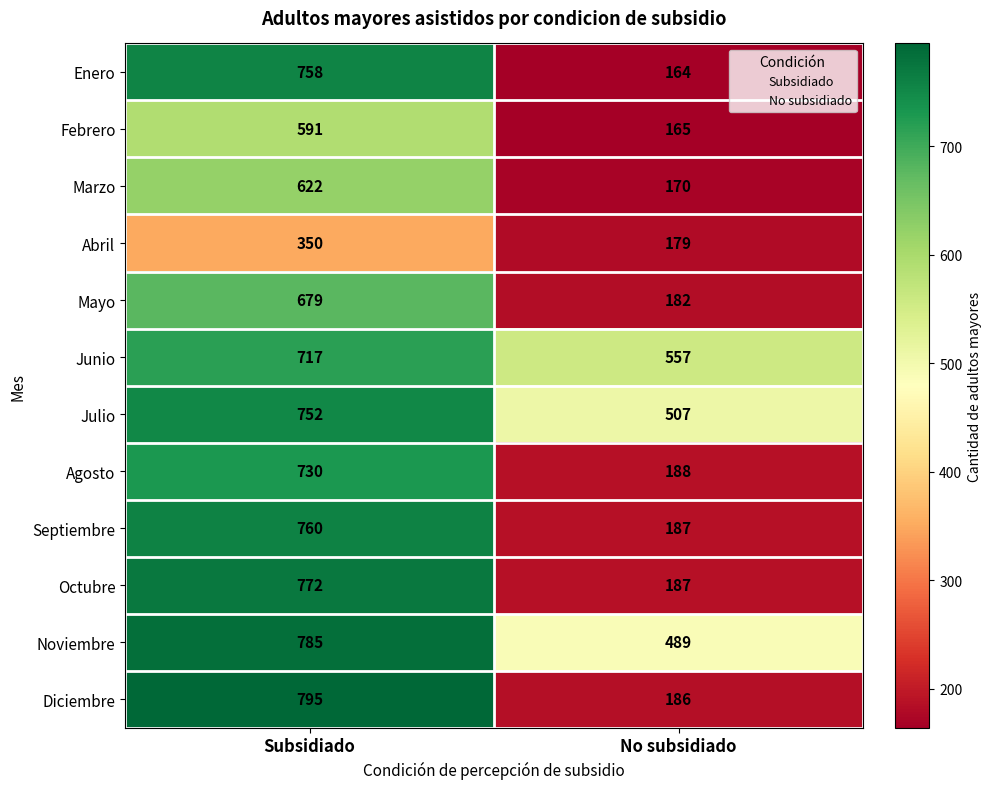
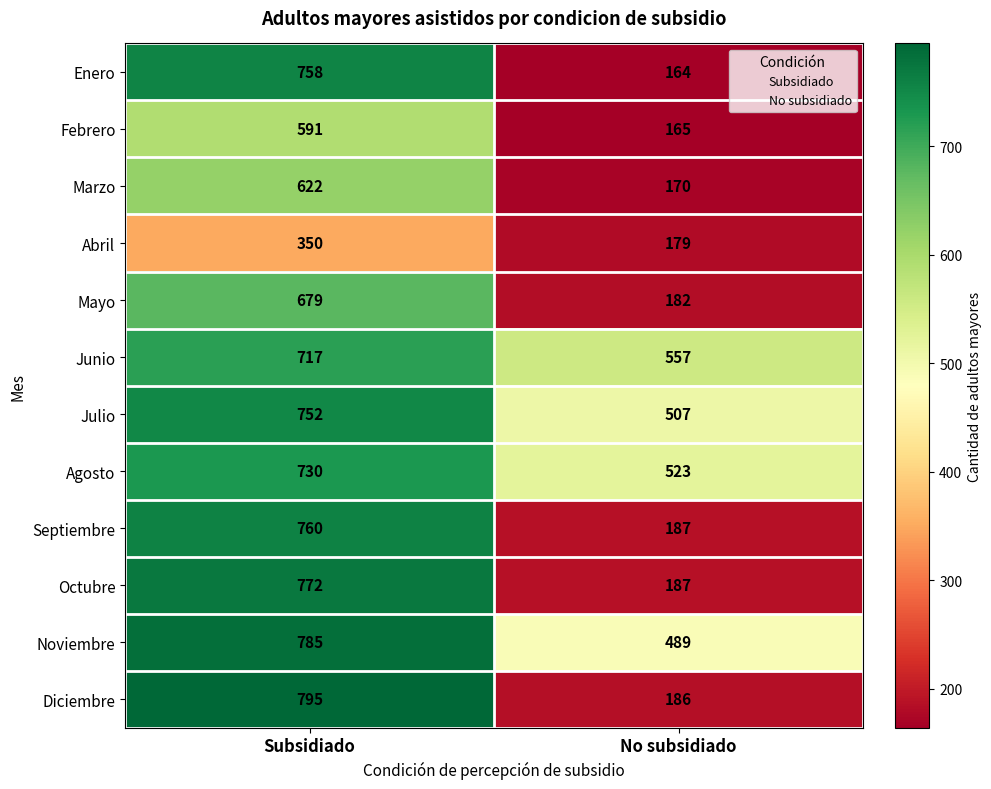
  {
    "Enero": {
      "Subsidiado": 758,
      "No subsidiado": 164
    },
    "Febrero": {
      "Subsidiado": 591,
      "No subsidiado": 165
    },
    "Marzo": {
      "Subsidiado": 622,
      "No subsidiado": 170
    },
    "Abril": {
      "Subsidiado": 350,
      "No subsidiado": 179
    },
    "Mayo": {
      "Subsidiado": 679,
      "No subsidiado": 182
    },
    "Junio": {
      "Subsidiado": 717,
      "No subsidiado": 557
    },
    "Julio": {
      "Subsidiado": 752,
      "No subsidiado": 507
    },
    "Agosto": {
      "Subsidiado": 730,
-     "No subsidiado": 188
+     "No subsidiado": 523
    },
    "Septiembre": {
      "Subsidiado": 760,
      "No subsidiado": 187
    },
    "Octubre": {
      "Subsidiado": 772,
      "No subsidiado": 187
    },
    "Noviembre": {
      "Subsidiado": 785,
      "No subsidiado": 489
    },
    "Diciembre": {
      "Subsidiado": 795,
      "No subsidiado": 186
    }
  }
